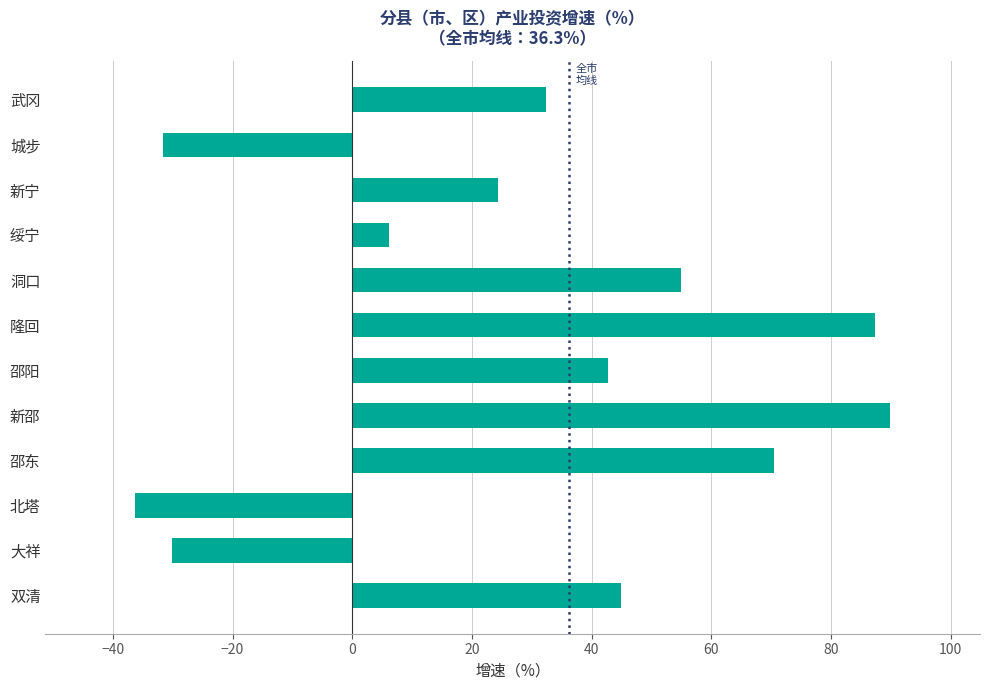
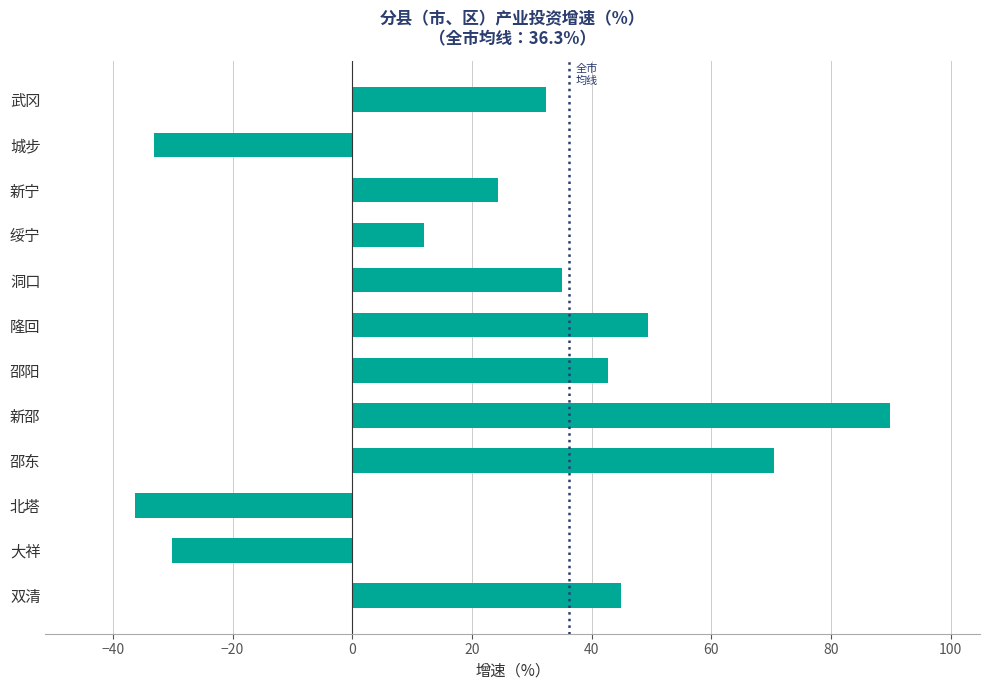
  {
    "武冈": 32,
-   "城步": -32,
+   "城步": -33,
    "新宁": 24,
-   "绥宁": 6,
-   "洞口": 55,
-   "隆回": 87,
+   "绥宁": 12,
+   "洞口": 35,
+   "隆回": 49,
    "邵阳": 43,
    "新邵": 90,
    "邵东": 70,
    "北塔": -36,
    "大祥": -30,
    "双清": 45
  }
